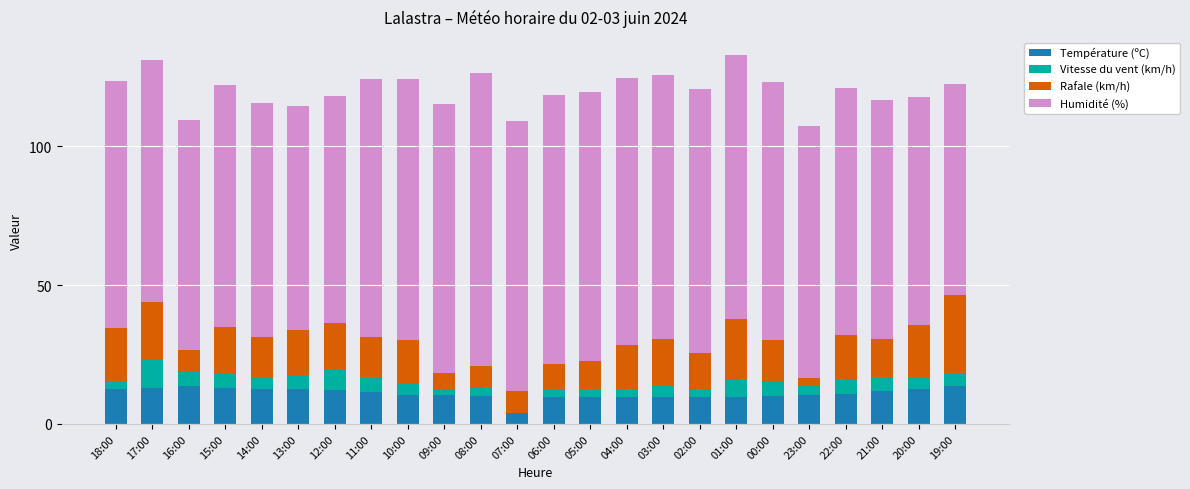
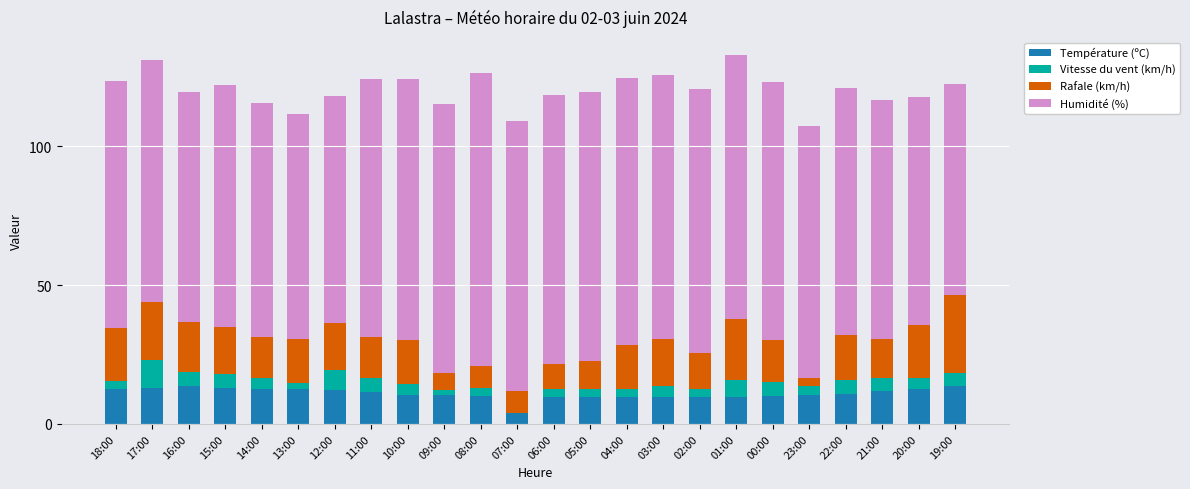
  {
    "Température (ºC)": {
      "18:00": 13,
      "17:00": 13,
      "16:00": 14,
      "15:00": 13,
      "14:00": 13,
      "13:00": 13,
      "12:00": 12,
      "11:00": 11,
      "10:00": 10,
      "09:00": 10,
      "08:00": 10,
      "07:00": 4,
      "06:00": 10,
      "05:00": 10,
      "04:00": 10,
      "03:00": 10,
      "02:00": 10,
      "01:00": 10,
      "00:00": 10,
      "23:00": 11,
      "22:00": 11,
      "21:00": 12,
      "20:00": 13,
      "19:00": 14
    },
    "Vitesse du vent (km/h)": {
      "18:00": 3,
      "17:00": 10,
      "16:00": 5,
      "15:00": 5,
      "14:00": 4,
-     "13:00": 5,
+     "13:00": 2,
      "12:00": 7,
      "11:00": 5,
      "10:00": 4,
      "09:00": 2,
      "08:00": 3,
      "07:00": 0,
      "06:00": 3,
      "05:00": 3,
      "04:00": 3,
      "03:00": 4,
      "02:00": 3,
      "01:00": 6,
      "00:00": 5,
      "23:00": 3,
      "22:00": 5,
      "21:00": 5,
      "20:00": 4,
      "19:00": 5
    },
    "Rafale (km/h)": {
      "18:00": 19,
      "17:00": 21,
-     "16:00": 8,
+     "16:00": 18,
      "15:00": 17,
      "14:00": 15,
      "13:00": 16,
      "12:00": 17,
      "11:00": 15,
      "10:00": 16,
      "09:00": 6,
      "08:00": 8,
      "07:00": 8,
      "06:00": 9,
      "05:00": 10,
      "04:00": 16,
      "03:00": 17,
      "02:00": 13,
      "01:00": 22,
      "00:00": 15,
      "23:00": 3,
      "22:00": 16,
      "21:00": 14,
      "20:00": 19,
      "19:00": 28
    },
    "Humidité (%)": {
      "18:00": 89,
      "17:00": 87,
      "16:00": 83,
      "15:00": 87,
      "14:00": 84,
      "13:00": 81,
      "12:00": 82,
      "11:00": 93,
      "10:00": 94,
      "09:00": 97,
      "08:00": 106,
      "07:00": 97,
      "06:00": 97,
      "05:00": 97,
      "04:00": 96,
      "03:00": 95,
      "02:00": 95,
      "01:00": 95,
      "00:00": 93,
      "23:00": 91,
      "22:00": 89,
      "21:00": 86,
      "20:00": 82,
      "19:00": 76
    }
  }
